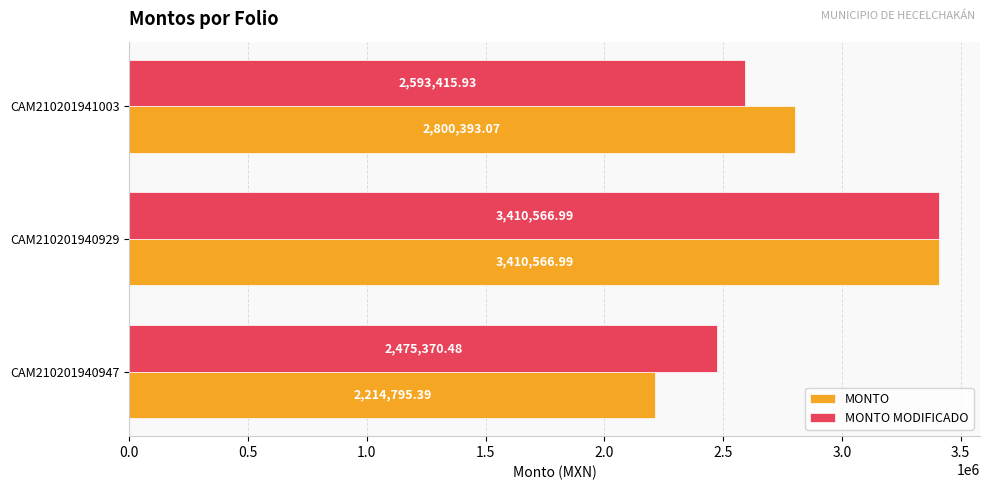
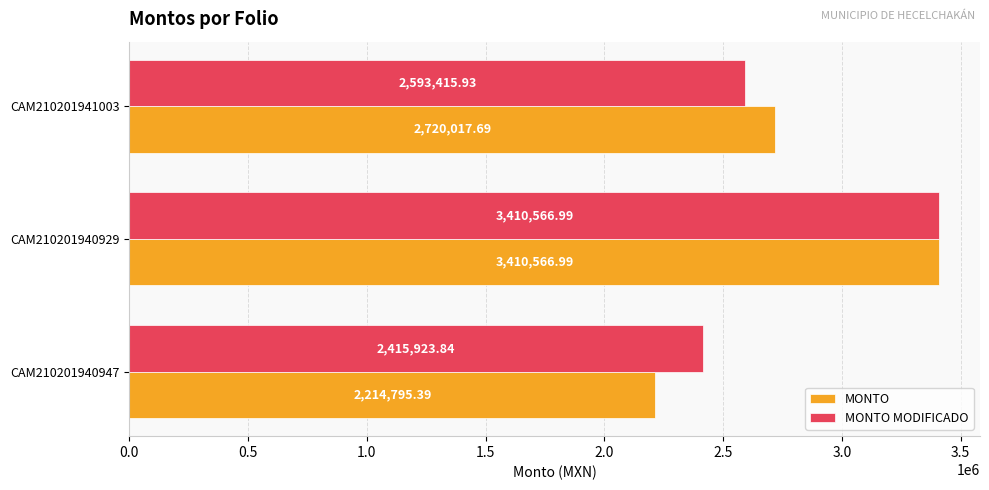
  {
    "MONTO": {
-     "CAM210201941003": "2,800,393.07",
+     "CAM210201941003": "2,720,017.69",
      "CAM210201940929": "3,410,566.99",
      "CAM210201940947": "2,214,795.39"
    },
    "MONTO MODIFICADO": {
      "CAM210201941003": "2,593,415.93",
      "CAM210201940929": "3,410,566.99",
-     "CAM210201940947": "2,475,370.48"
+     "CAM210201940947": "2,415,923.84"
    }
  }
